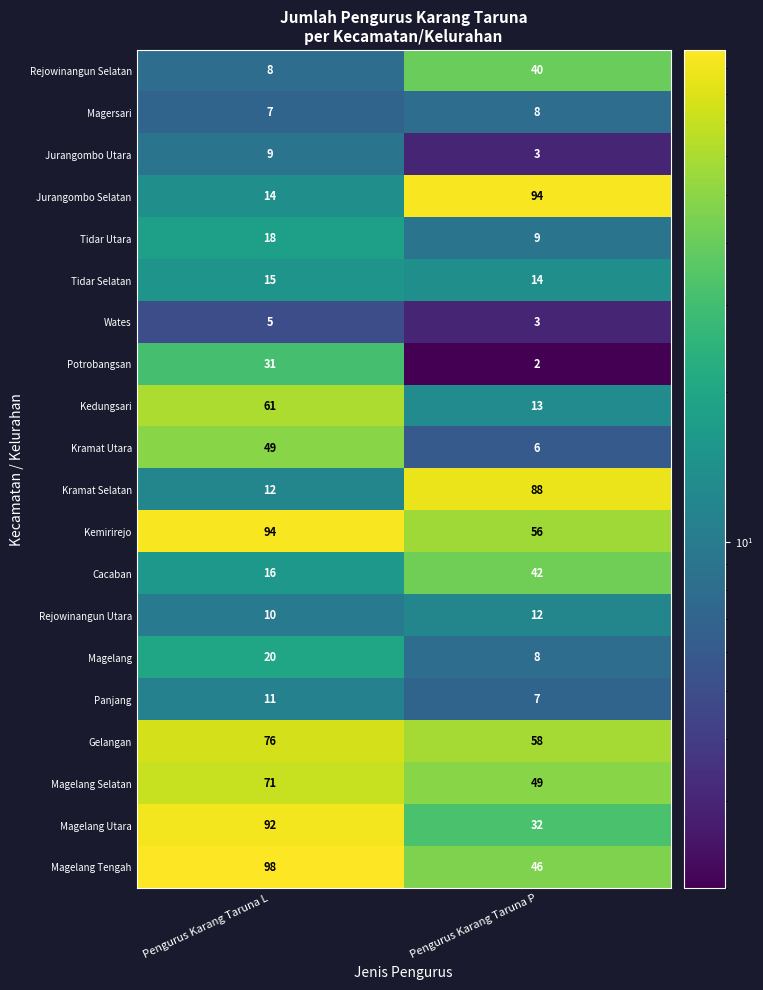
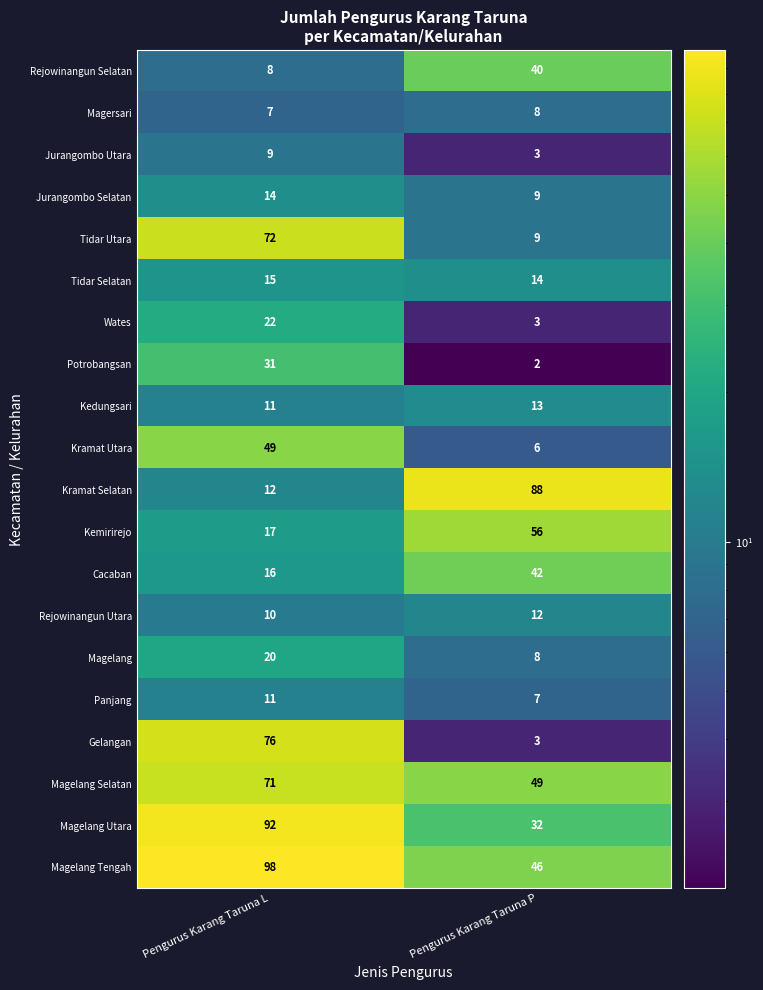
  {
    "Rejowinangun Selatan": {
      "Pengurus Karang Taruna L": 8,
      "Pengurus Karang Taruna P": 40
    },
    "Magersari": {
      "Pengurus Karang Taruna L": 7,
      "Pengurus Karang Taruna P": 8
    },
    "Jurangombo Utara": {
      "Pengurus Karang Taruna L": 9,
      "Pengurus Karang Taruna P": 3
    },
    "Jurangombo Selatan": {
      "Pengurus Karang Taruna L": 14,
-     "Pengurus Karang Taruna P": 94
+     "Pengurus Karang Taruna P": 9
    },
    "Tidar Utara": {
-     "Pengurus Karang Taruna L": 18,
+     "Pengurus Karang Taruna L": 72,
      "Pengurus Karang Taruna P": 9
    },
    "Tidar Selatan": {
      "Pengurus Karang Taruna L": 15,
      "Pengurus Karang Taruna P": 14
    },
    "Wates": {
-     "Pengurus Karang Taruna L": 5,
+     "Pengurus Karang Taruna L": 22,
      "Pengurus Karang Taruna P": 3
    },
    "Potrobangsan": {
      "Pengurus Karang Taruna L": 31,
      "Pengurus Karang Taruna P": 2
    },
    "Kedungsari": {
-     "Pengurus Karang Taruna L": 61,
+     "Pengurus Karang Taruna L": 11,
      "Pengurus Karang Taruna P": 13
    },
    "Kramat Utara": {
      "Pengurus Karang Taruna L": 49,
      "Pengurus Karang Taruna P": 6
    },
    "Kramat Selatan": {
      "Pengurus Karang Taruna L": 12,
      "Pengurus Karang Taruna P": 88
    },
    "Kemirirejo": {
-     "Pengurus Karang Taruna L": 94,
+     "Pengurus Karang Taruna L": 17,
      "Pengurus Karang Taruna P": 56
    },
    "Cacaban": {
      "Pengurus Karang Taruna L": 16,
      "Pengurus Karang Taruna P": 42
    },
    "Rejowinangun Utara": {
      "Pengurus Karang Taruna L": 10,
      "Pengurus Karang Taruna P": 12
    },
    "Magelang": {
      "Pengurus Karang Taruna L": 20,
      "Pengurus Karang Taruna P": 8
    },
    "Panjang": {
      "Pengurus Karang Taruna L": 11,
      "Pengurus Karang Taruna P": 7
    },
    "Gelangan": {
      "Pengurus Karang Taruna L": 76,
-     "Pengurus Karang Taruna P": 58
+     "Pengurus Karang Taruna P": 3
    },
    "Magelang Selatan": {
      "Pengurus Karang Taruna L": 71,
      "Pengurus Karang Taruna P": 49
    },
    "Magelang Utara": {
      "Pengurus Karang Taruna L": 92,
      "Pengurus Karang Taruna P": 32
    },
    "Magelang Tengah": {
      "Pengurus Karang Taruna L": 98,
      "Pengurus Karang Taruna P": 46
    }
  }
